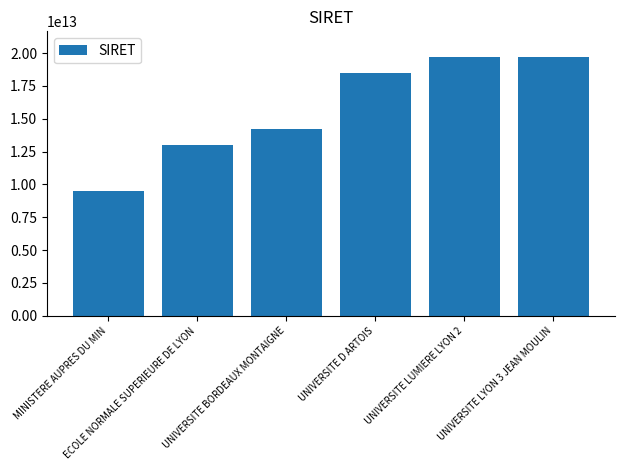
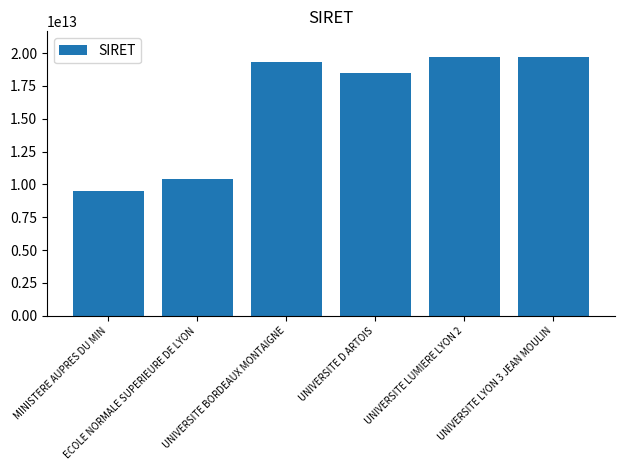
  {
    "MINISTERE AUPRES DU MIN": 9500000000000,
-   "ECOLE NORMALE SUPERIEURE DE LYON": 13000000000000,
-   "UNIVERSITE BORDEAUX MONTAIGNE": 14200000000000,
+   "ECOLE NORMALE SUPERIEURE DE LYON": 10400000000000,
+   "UNIVERSITE BORDEAUX MONTAIGNE": 19300000000000,
    "UNIVERSITE D ARTOIS": 18500000000000,
    "UNIVERSITE LUMIERE LYON 2": 19700000000000,
    "UNIVERSITE LYON 3 JEAN MOULIN": 19700000000000
  }
